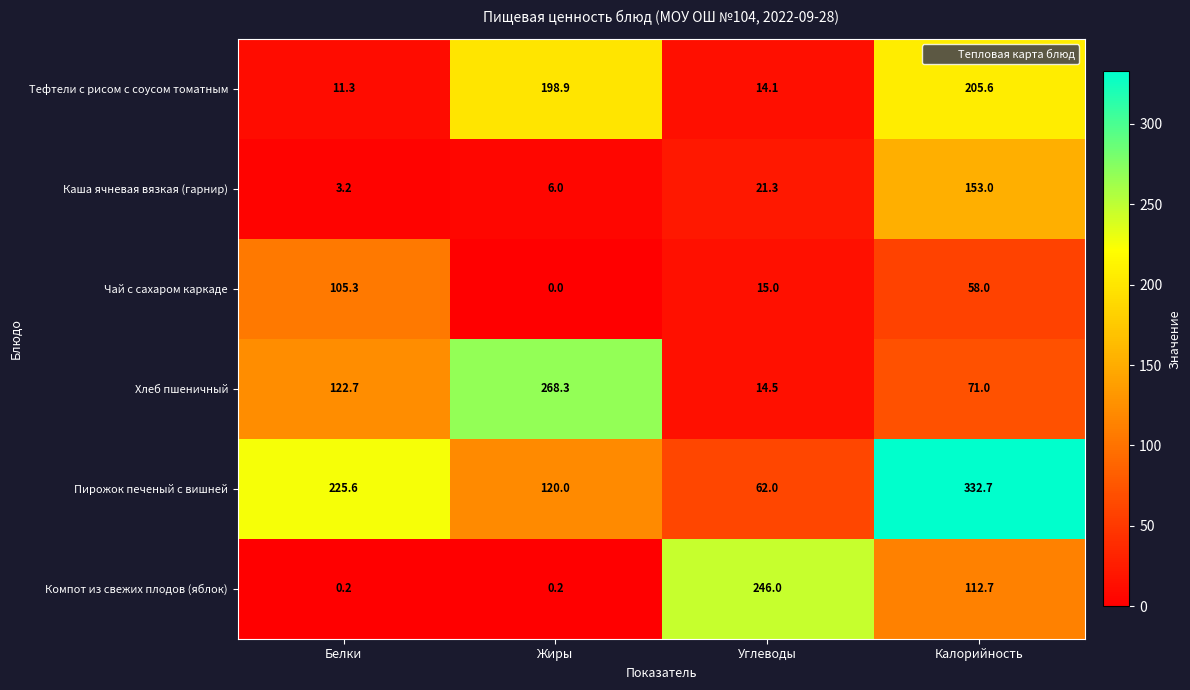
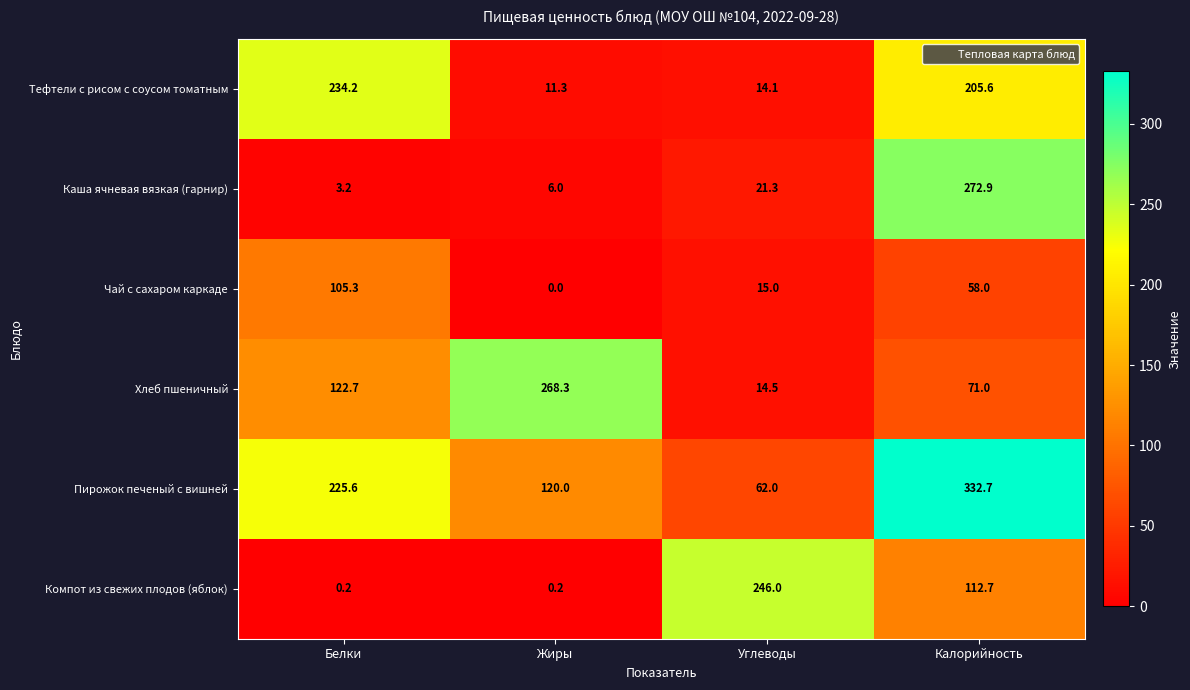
  {
    "Тефтели с рисом с соусом томатным": {
-     "Белки": 11.3,
-     "Жиры": 198.9,
+     "Белки": 234.2,
+     "Жиры": 11.3,
      "Углеводы": 14.1,
      "Калорийность": 205.6
    },
    "Каша ячневая вязкая (гарнир)": {
      "Белки": 3.2,
      "Жиры": 6.0,
      "Углеводы": 21.3,
-     "Калорийность": 153.0
+     "Калорийность": 272.9
    },
    "Чай с сахаром каркаде": {
      "Белки": 105.3,
      "Жиры": 0.0,
      "Углеводы": 15.0,
      "Калорийность": 58.0
    },
    "Хлеб пшеничный": {
      "Белки": 122.7,
      "Жиры": 268.3,
      "Углеводы": 14.5,
      "Калорийность": 71.0
    },
    "Пирожок печеный с вишней": {
      "Белки": 225.6,
      "Жиры": 120.0,
      "Углеводы": 62.0,
      "Калорийность": 332.7
    },
    "Компот из свежих плодов (яблок)": {
      "Белки": 0.2,
      "Жиры": 0.2,
      "Углеводы": 246.0,
      "Калорийность": 112.7
    }
  }
